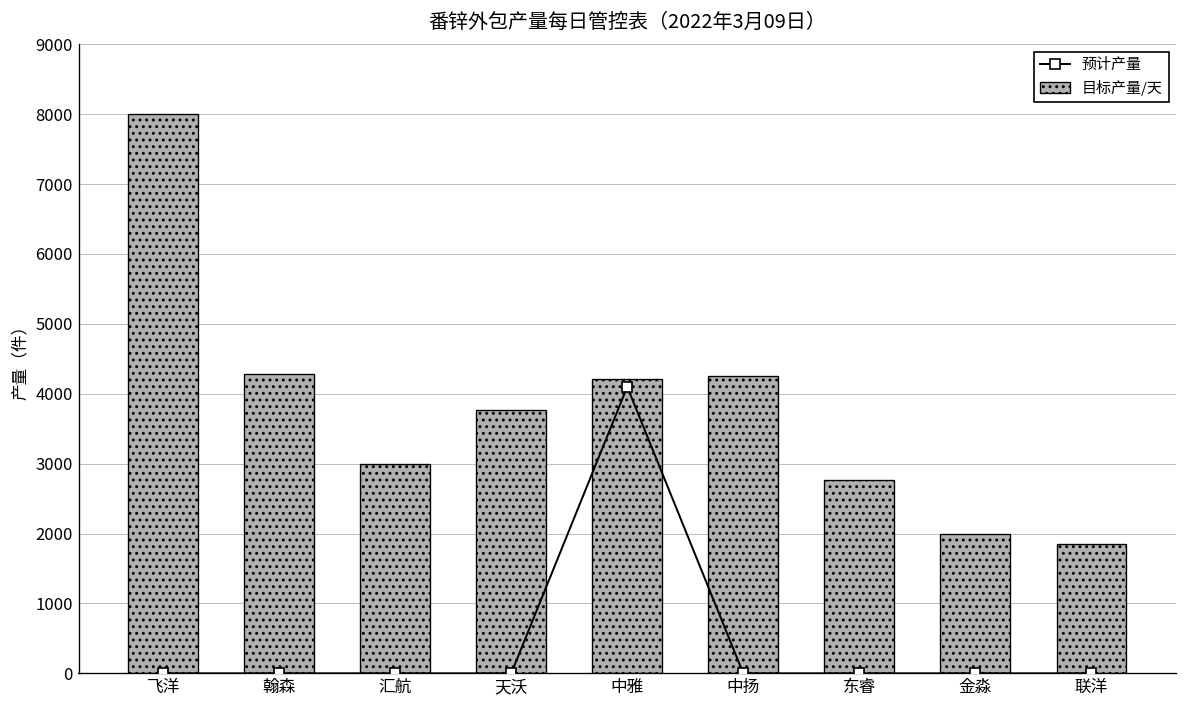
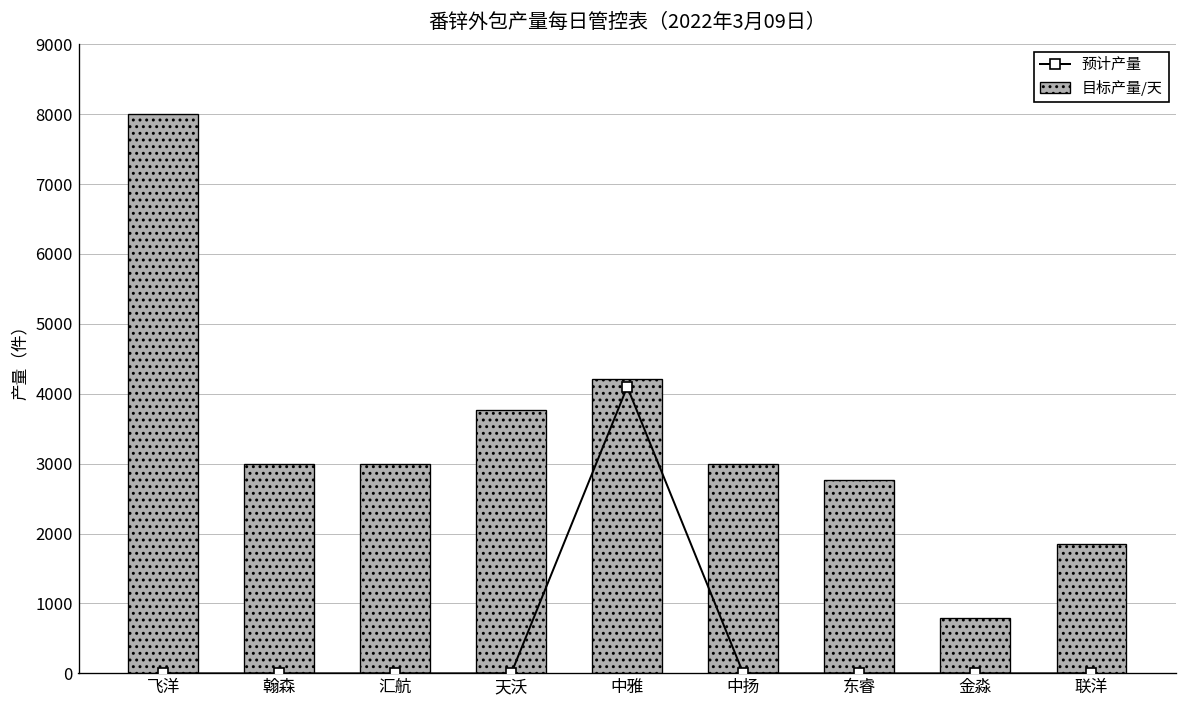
  {
    "预计产量": {
      "飞洋": 0,
      "翰森": 0,
      "汇航": 0,
      "天沃": 0,
      "中雅": 4100,
      "中扬": 0,
      "东睿": 0,
      "金淼": 0,
      "联洋": 0
    },
    "目标产量/天": {
      "飞洋": 8000,
-     "翰森": 4300,
+     "翰森": 3000,
      "汇航": 3000,
      "天沃": 3800,
      "中雅": 4200,
-     "中扬": 4200,
+     "中扬": 3000,
      "东睿": 2800,
-     "金淼": 2000,
+     "金淼": 800,
      "联洋": 1800
    }
  }
